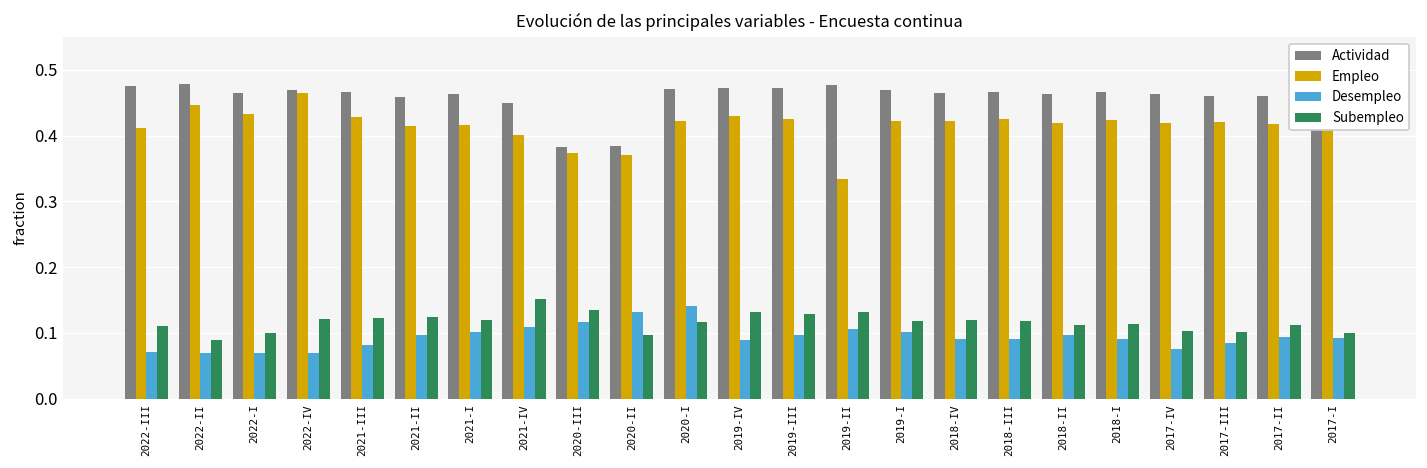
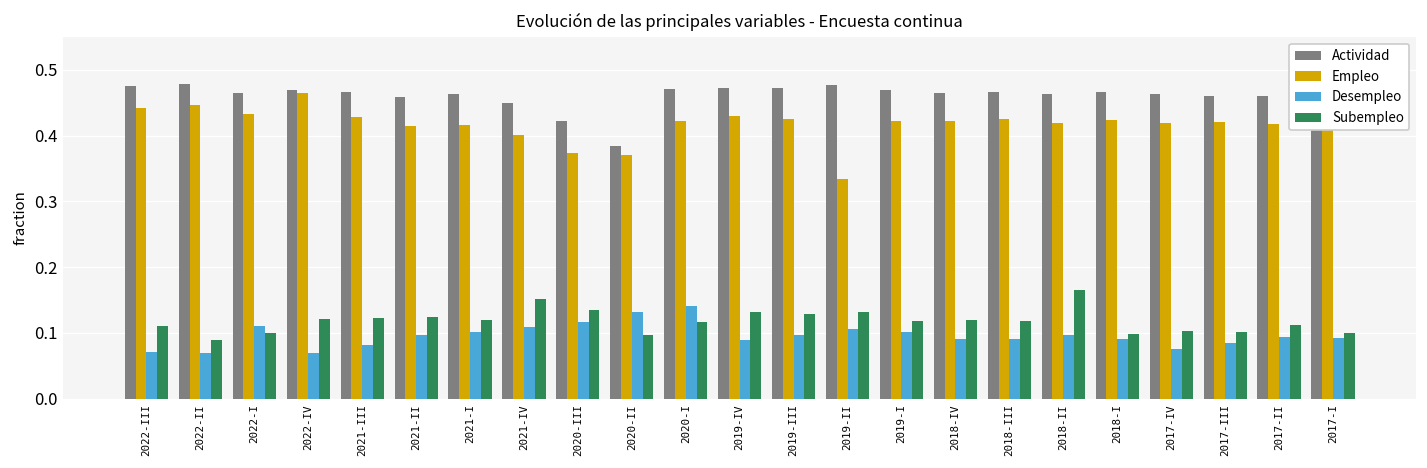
  {
    "Actividad": {
      "2022-III": 0.48,
      "2022-II": 0.48,
      "2022-I": 0.47,
      "2022-IV": 0.47,
      "2021-III": 0.47,
      "2021-II": 0.46,
      "2021-I": 0.46,
      "2021-IV": 0.45,
-     "2020-III": 0.38,
+     "2020-III": 0.42,
      "2020-II": 0.38,
      "2020-I": 0.47,
      "2019-IV": 0.47,
      "2019-III": 0.47,
      "2019-II": 0.48,
      "2019-I": 0.47,
      "2018-IV": 0.47,
      "2018-III": 0.47,
      "2018-II": 0.46,
      "2018-I": 0.47,
      "2017-IV": 0.46,
      "2017-III": 0.46,
      "2017-II": 0.46
    },
    "Empleo": {
-     "2022-III": 0.41,
+     "2022-III": 0.44,
      "2022-II": 0.45,
      "2022-I": 0.43,
      "2022-IV": 0.47,
      "2021-III": 0.43,
      "2021-II": 0.41,
      "2021-I": 0.42,
      "2021-IV": 0.40,
      "2020-III": 0.37,
      "2020-II": 0.37,
      "2020-I": 0.42,
      "2019-IV": 0.43,
      "2019-III": 0.43,
      "2019-II": 0.33,
      "2019-I": 0.42,
      "2018-IV": 0.42,
      "2018-III": 0.43,
      "2018-II": 0.42,
      "2018-I": 0.42,
      "2017-IV": 0.42,
      "2017-III": 0.42,
      "2017-II": 0.42,
      "2017-I": 0.41
    },
    "Desempleo": {
      "2022-III": 0.07,
      "2022-II": 0.07,
-     "2022-I": 0.07,
+     "2022-I": 0.11,
      "2022-IV": 0.07,
      "2021-III": 0.08,
      "2021-II": 0.10,
      "2021-I": 0.10,
      "2021-IV": 0.11,
      "2020-III": 0.12,
      "2020-II": 0.13,
      "2020-I": 0.14,
      "2019-IV": 0.09,
      "2019-III": 0.10,
      "2019-II": 0.11,
      "2019-I": 0.10,
      "2018-IV": 0.09,
      "2018-III": 0.09,
      "2018-II": 0.10,
      "2018-I": 0.09,
      "2017-IV": 0.08,
      "2017-III": 0.09,
      "2017-II": 0.09,
      "2017-I": 0.09
    },
    "Subempleo": {
      "2022-III": 0.11,
      "2022-II": 0.09,
      "2022-I": 0.10,
      "2022-IV": 0.12,
      "2021-III": 0.12,
      "2021-II": 0.12,
      "2021-I": 0.12,
      "2021-IV": 0.15,
      "2020-III": 0.13,
      "2020-II": 0.10,
      "2020-I": 0.12,
      "2019-IV": 0.13,
      "2019-III": 0.13,
      "2019-II": 0.13,
      "2019-I": 0.12,
      "2018-IV": 0.12,
      "2018-III": 0.12,
-     "2018-II": 0.11,
-     "2018-I": 0.11,
+     "2018-II": 0.17,
+     "2018-I": 0.10,
      "2017-IV": 0.10,
      "2017-III": 0.10,
      "2017-II": 0.11,
      "2017-I": 0.10
    }
  }
